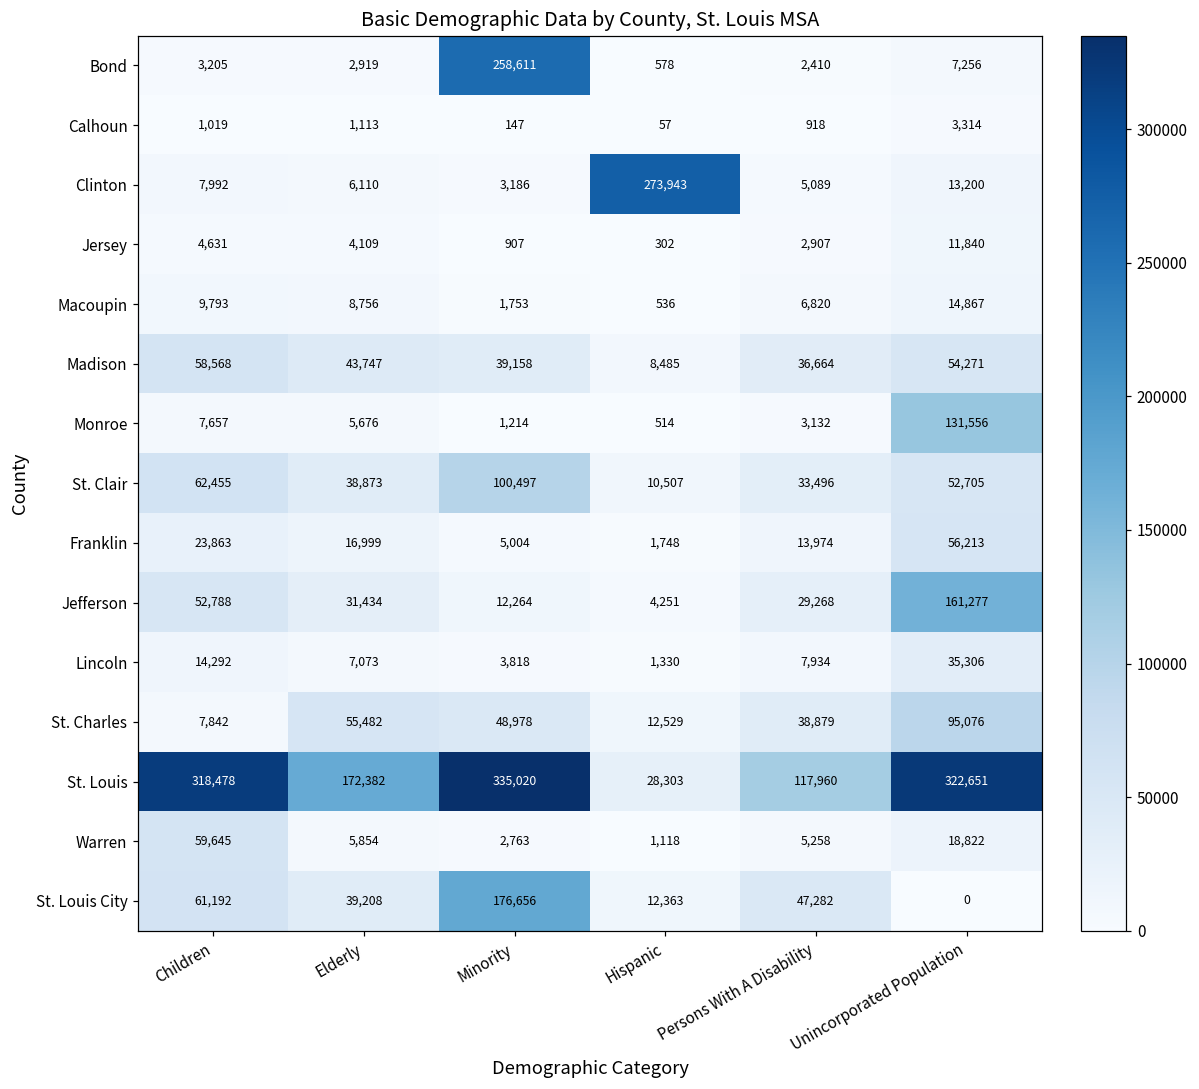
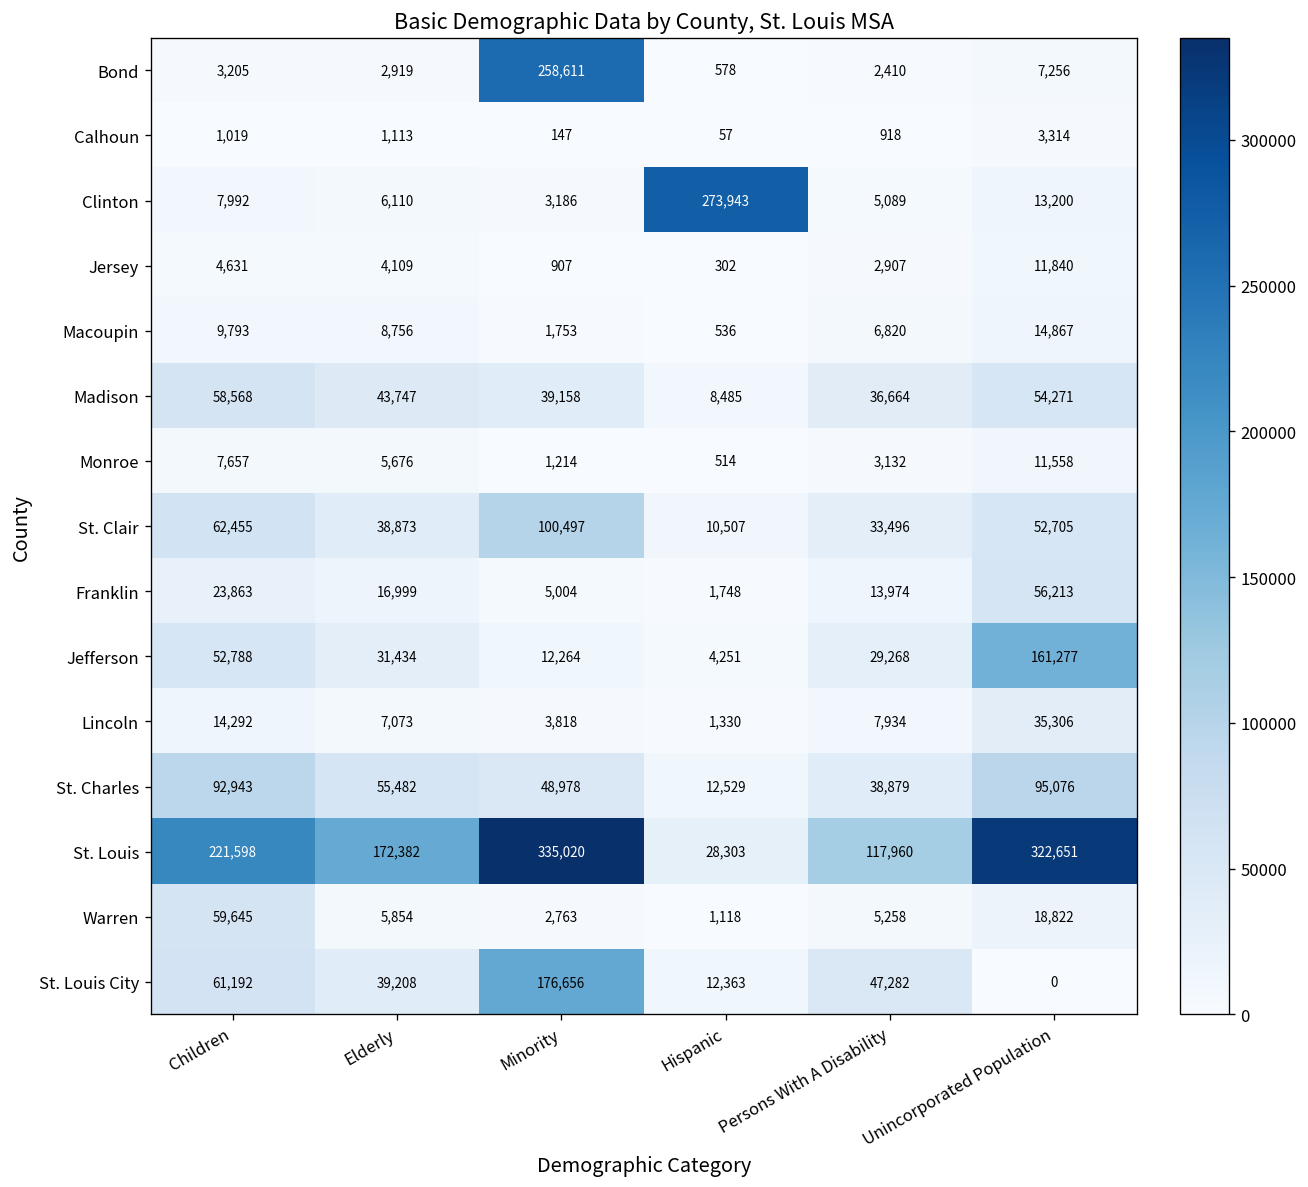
  {
    "Bond": {
      "Children": "3,205",
      "Elderly": "2,919",
      "Minority": "258,611",
      "Hispanic": "578",
      "Persons With A Disability": "2,410",
      "Unincorporated Population": "7,256"
    },
    "Calhoun": {
      "Children": "1,019",
      "Elderly": "1,113",
      "Minority": "147",
      "Hispanic": "57",
      "Persons With A Disability": "918",
      "Unincorporated Population": "3,314"
    },
    "Clinton": {
      "Children": "7,992",
      "Elderly": "6,110",
      "Minority": "3,186",
      "Hispanic": "273,943",
      "Persons With A Disability": "5,089",
      "Unincorporated Population": "13,200"
    },
    "Jersey": {
      "Children": "4,631",
      "Elderly": "4,109",
      "Minority": "907",
      "Hispanic": "302",
      "Persons With A Disability": "2,907",
      "Unincorporated Population": "11,840"
    },
    "Macoupin": {
      "Children": "9,793",
      "Elderly": "8,756",
      "Minority": "1,753",
      "Hispanic": "536",
      "Persons With A Disability": "6,820",
      "Unincorporated Population": "14,867"
    },
    "Madison": {
      "Children": "58,568",
      "Elderly": "43,747",
      "Minority": "39,158",
      "Hispanic": "8,485",
      "Persons With A Disability": "36,664",
      "Unincorporated Population": "54,271"
    },
    "Monroe": {
      "Children": "7,657",
      "Elderly": "5,676",
      "Minority": "1,214",
      "Hispanic": "514",
      "Persons With A Disability": "3,132",
-     "Unincorporated Population": "131,556"
+     "Unincorporated Population": "11,558"
    },
    "St. Clair": {
      "Children": "62,455",
      "Elderly": "38,873",
      "Minority": "100,497",
      "Hispanic": "10,507",
      "Persons With A Disability": "33,496",
      "Unincorporated Population": "52,705"
    },
    "Franklin": {
      "Children": "23,863",
      "Elderly": "16,999",
      "Minority": "5,004",
      "Hispanic": "1,748",
      "Persons With A Disability": "13,974",
      "Unincorporated Population": "56,213"
    },
    "Jefferson": {
      "Children": "52,788",
      "Elderly": "31,434",
      "Minority": "12,264",
      "Hispanic": "4,251",
      "Persons With A Disability": "29,268",
      "Unincorporated Population": "161,277"
    },
    "Lincoln": {
      "Children": "14,292",
      "Elderly": "7,073",
      "Minority": "3,818",
      "Hispanic": "1,330",
      "Persons With A Disability": "7,934",
      "Unincorporated Population": "35,306"
    },
    "St. Charles": {
-     "Children": "7,842",
+     "Children": "92,943",
      "Elderly": "55,482",
      "Minority": "48,978",
      "Hispanic": "12,529",
      "Persons With A Disability": "38,879",
      "Unincorporated Population": "95,076"
    },
    "St. Louis": {
-     "Children": "318,478",
+     "Children": "221,598",
      "Elderly": "172,382",
      "Minority": "335,020",
      "Hispanic": "28,303",
      "Persons With A Disability": "117,960",
      "Unincorporated Population": "322,651"
    },
    "Warren": {
      "Children": "59,645",
      "Elderly": "5,854",
      "Minority": "2,763",
      "Hispanic": "1,118",
      "Persons With A Disability": "5,258",
      "Unincorporated Population": "18,822"
    },
    "St. Louis City": {
      "Children": "61,192",
      "Elderly": "39,208",
      "Minority": "176,656",
      "Hispanic": "12,363",
      "Persons With A Disability": "47,282",
      "Unincorporated Population": "0"
    }
  }
